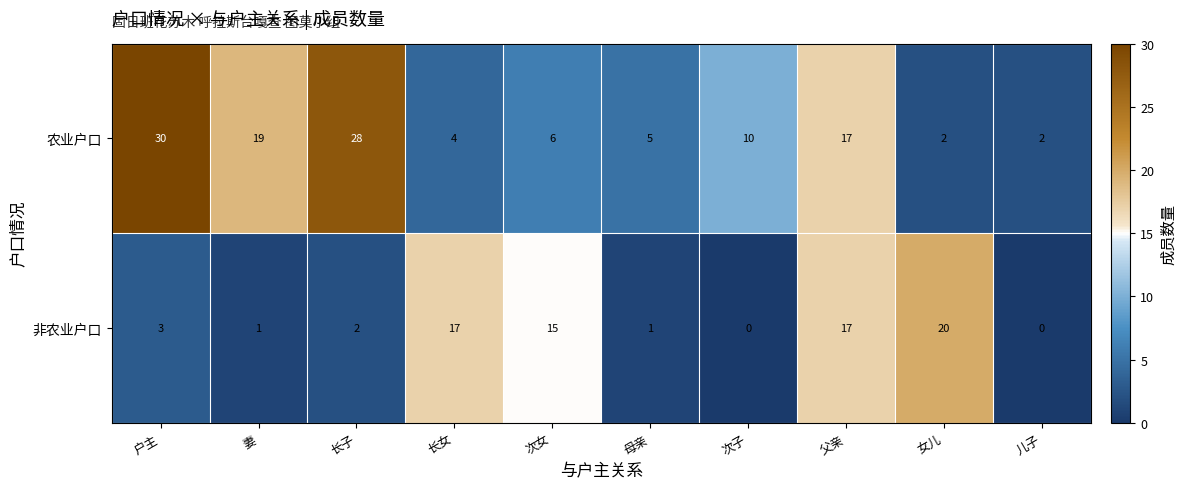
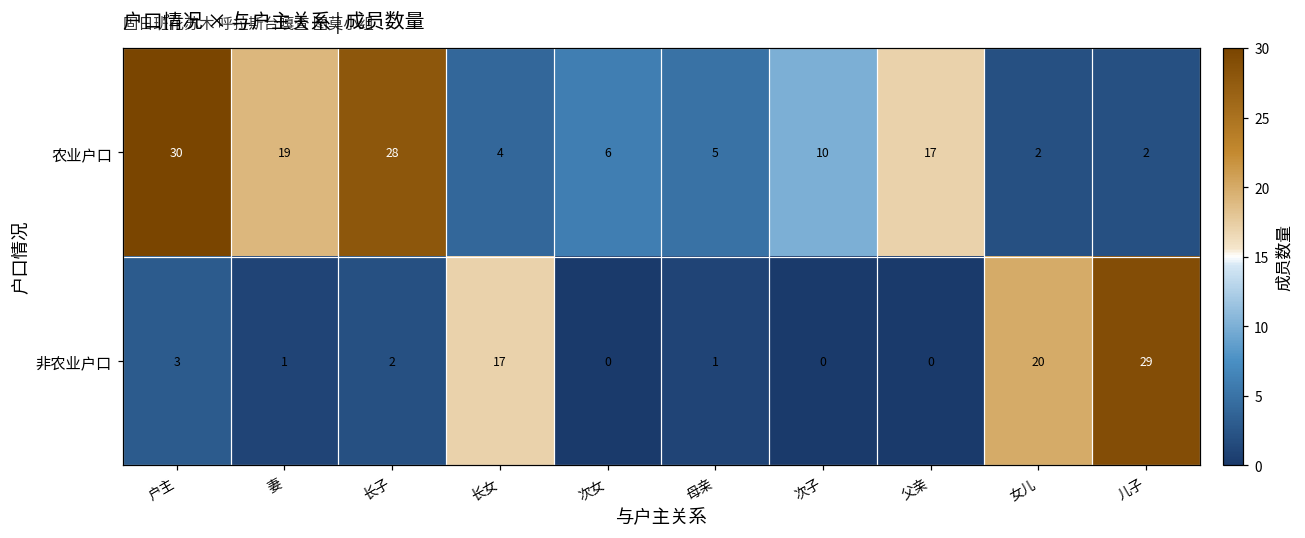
  {
    "农业户口": {
      "户主": 30,
      "妻": 19,
      "长子": 28,
      "长女": 4,
      "次女": 6,
      "母亲": 5,
      "次子": 10,
      "父亲": 17,
      "女儿": 2,
      "儿子": 2
    },
    "非农业户口": {
      "户主": 3,
      "妻": 1,
      "长子": 2,
      "长女": 17,
-     "次女": 15,
+     "次女": 0,
      "母亲": 1,
      "次子": 0,
-     "父亲": 17,
+     "父亲": 0,
      "女儿": 20,
-     "儿子": 0
+     "儿子": 29
    }
  }
